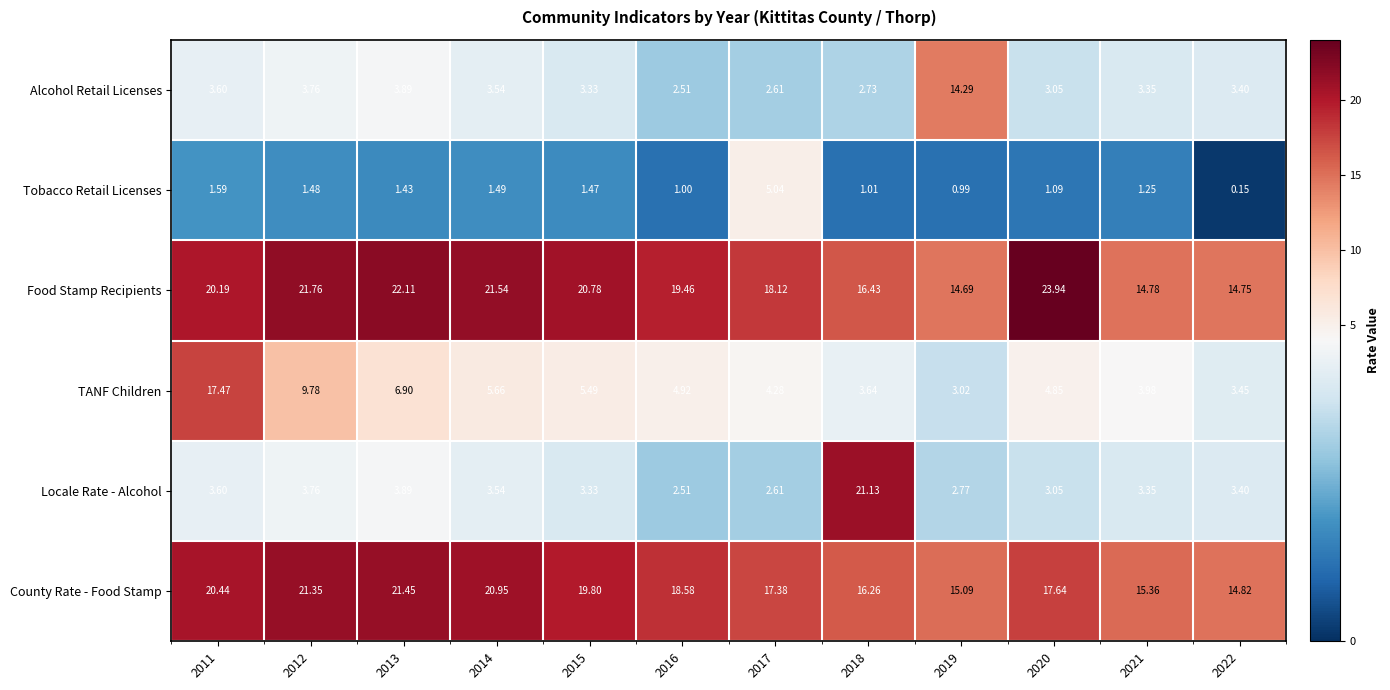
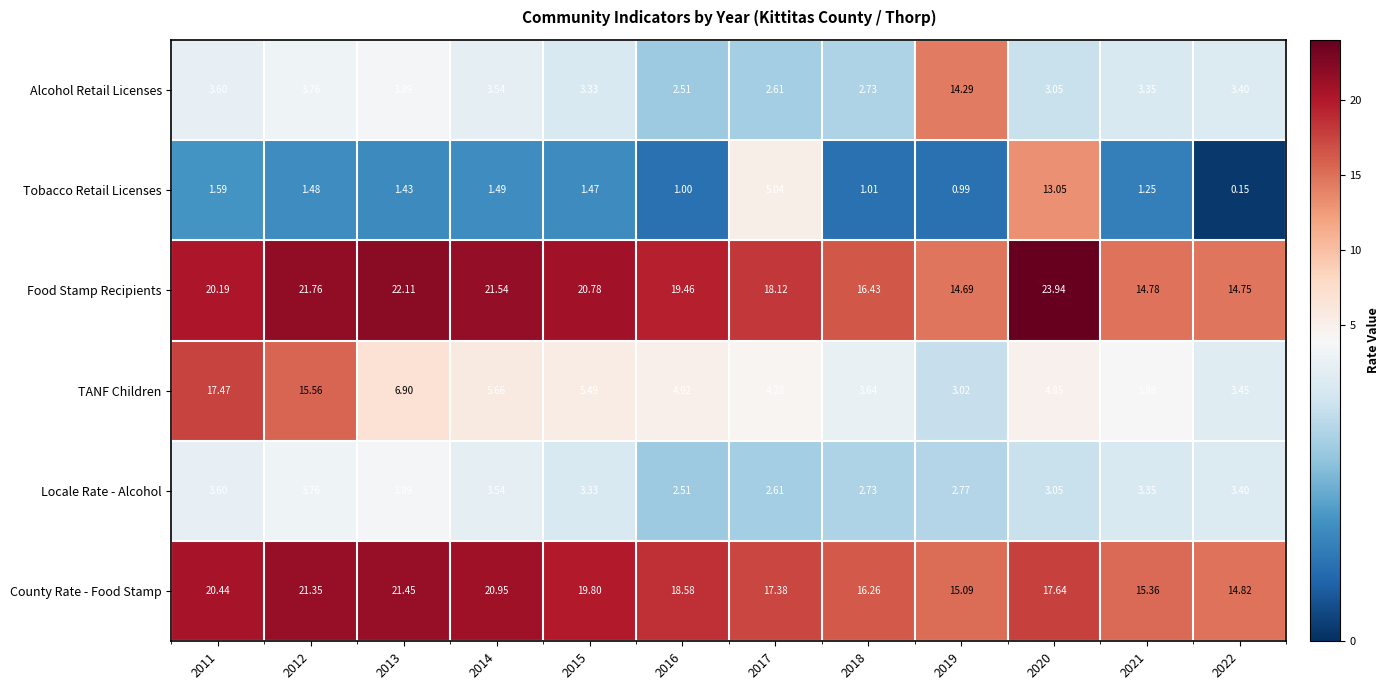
  {
    "Alcohol Retail Licenses": {
      "2016": 2.51,
      "2017": 2.61,
      "2018": 2.73,
      "2019": 14.29,
      "2020": 3.05
    },
    "Tobacco Retail Licenses": {
      "2011": 1.59,
      "2012": 1.48,
      "2013": 1.43,
      "2014": 1.49,
      "2015": 1.47,
      "2016": 1.00,
      "2018": 1.01,
      "2019": 0.99,
-     "2020": 1.09,
+     "2020": 13.05,
      "2021": 1.25,
      "2022": 0.15
    },
    "Food Stamp Recipients": {
      "2011": 20.19,
      "2012": 21.76,
      "2013": 22.11,
      "2014": 21.54,
      "2015": 20.78,
      "2016": 19.46,
      "2017": 18.12,
      "2018": 16.43,
      "2019": 14.69,
      "2020": 23.94,
      "2021": 14.78,
      "2022": 14.75
    },
    "TANF Children": {
      "2011": 17.47,
-     "2012": 9.78,
+     "2012": 15.56,
      "2013": 6.90,
      "2019": 3.02
    },
    "Locale Rate - Alcohol": {
      "2016": 2.51,
      "2017": 2.61,
-     "2018": 21.13,
+     "2018": 2.73,
      "2019": 2.77,
      "2020": 3.05
    },
    "County Rate - Food Stamp": {
      "2011": 20.44,
      "2012": 21.35,
      "2013": 21.45,
      "2014": 20.95,
      "2015": 19.80,
      "2016": 18.58,
      "2017": 17.38,
      "2018": 16.26,
      "2019": 15.09,
      "2020": 17.64,
      "2021": 15.36,
      "2022": 14.82
    }
  }
